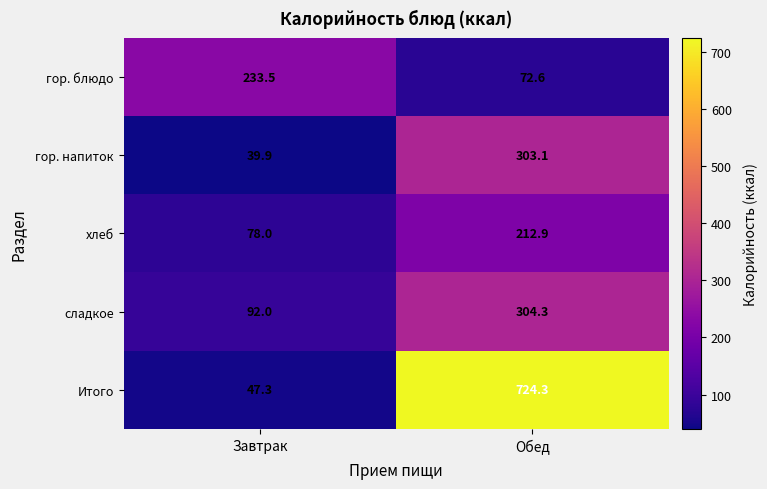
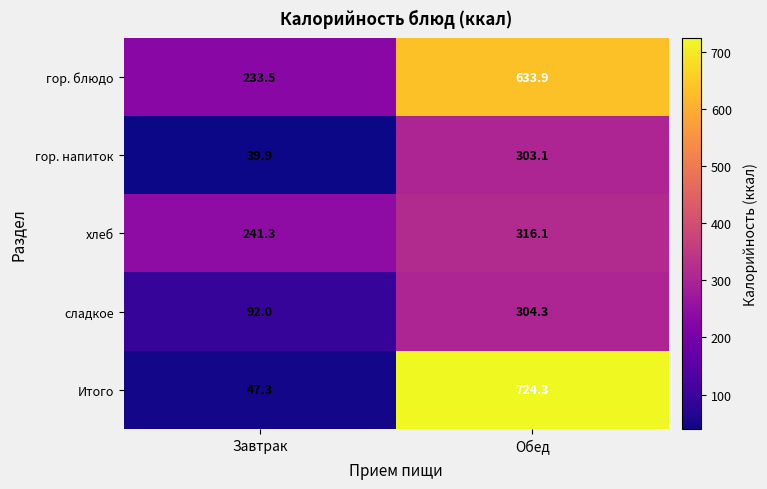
  {
    "гор. блюдо": {
      "Завтрак": 233.5,
-     "Обед": 72.6
+     "Обед": 633.9
    },
    "гор. напиток": {
      "Завтрак": 39.9,
      "Обед": 303.1
    },
    "хлеб": {
-     "Завтрак": 78.0,
-     "Обед": 212.9
+     "Завтрак": 241.3,
+     "Обед": 316.1
    },
    "сладкое": {
      "Завтрак": 92.0,
      "Обед": 304.3
    },
    "Итого": {
      "Завтрак": 47.3,
      "Обед": 724.3
    }
  }
